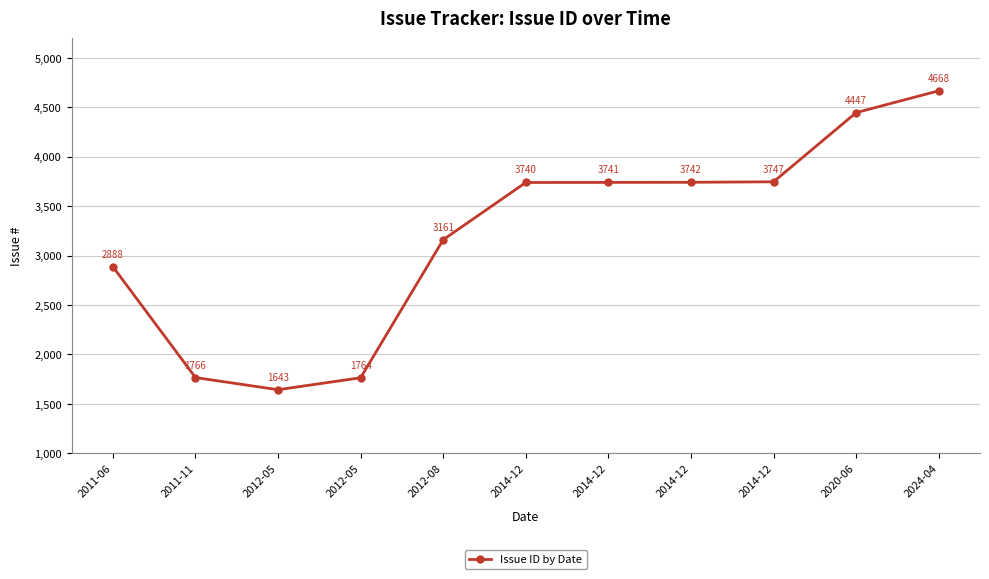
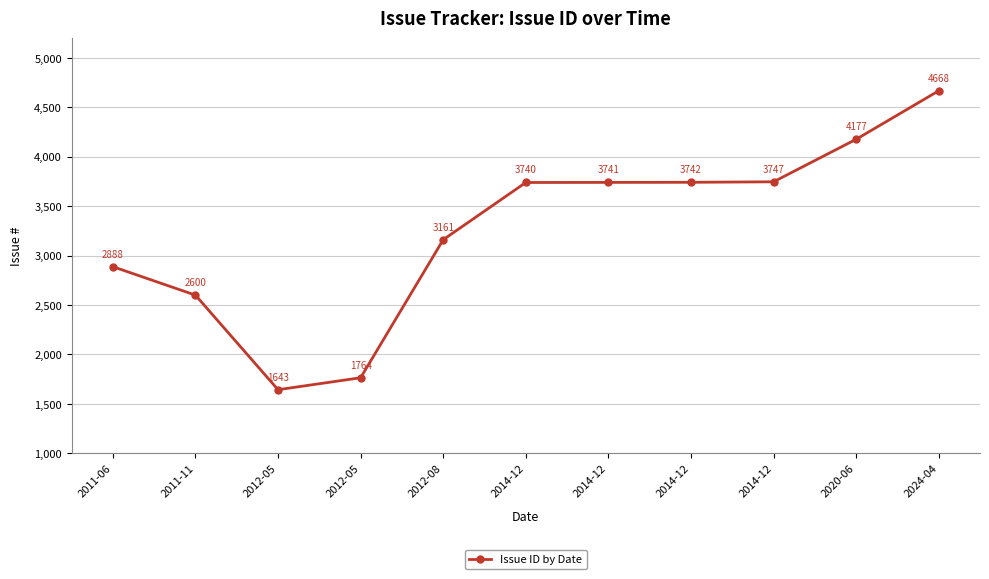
  {
    "2011-06": 2888,
-   "2011-11": 1766,
+   "2011-11": 2600,
    "2012-08": 3161,
-   "2020-06": 4447,
+   "2020-06": 4177,
    "2024-04": 4668
  }
